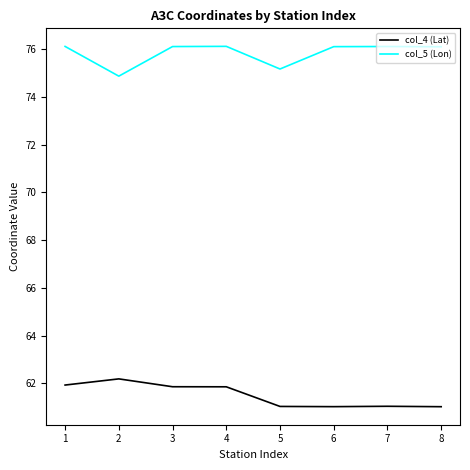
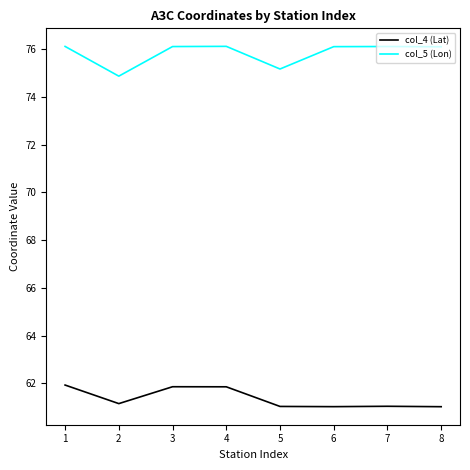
  {
    "col_4 (Lat)": {
      "1": 61.9,
-     "2": 62.2,
+     "2": 61.2,
      "3": 61.9,
      "4": 61.9,
      "5": 61.0,
      "6": 61.0,
      "7": 61.0,
      "8": 61.0
    },
    "col_5 (Lon)": {
      "1": 76.1,
      "2": 74.9,
      "3": 76.1,
      "4": 76.1,
      "5": 75.2,
      "6": 76.1
    }
  }
